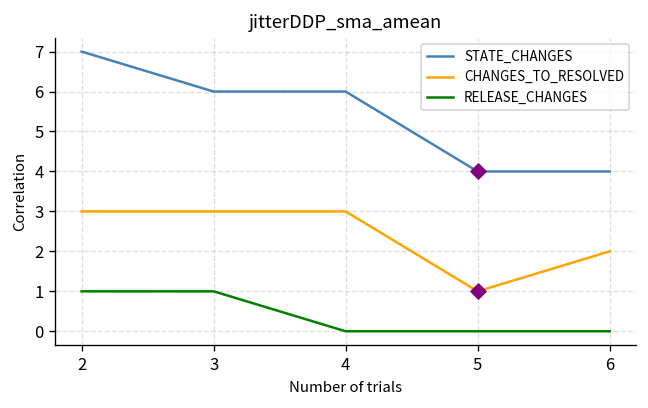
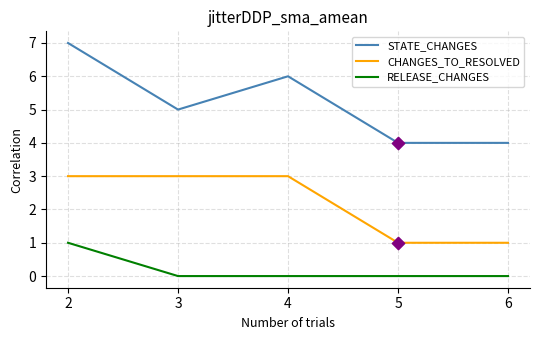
  {
    "STATE_CHANGES": {
      "2": 7,
-     "3": 6,
+     "3": 5,
      "4": 6,
      "6": 4
    },
    "CHANGES_TO_RESOLVED": {
      "2": 3,
      "3": 3,
      "4": 3,
-     "6": 2
+     "6": 1
    },
    "RELEASE_CHANGES": {
      "2": 1,
-     "3": 1,
+     "3": 0,
      "4": 0,
      "5": 0,
      "6": 0
    }
  }
